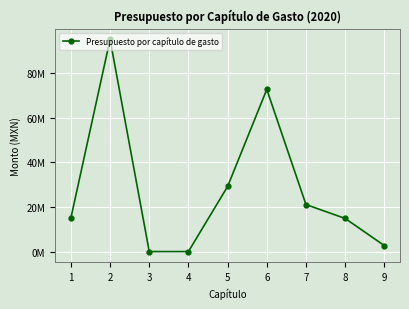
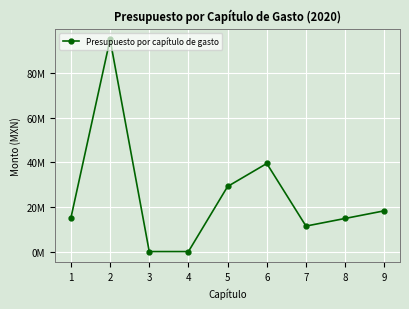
  {
    "1": 15000000,
    "3": 0,
    "4": 0,
    "5": 29000000,
-   "6": 73000000,
-   "7": 21000000,
+   "6": 39000000,
+   "7": 11000000,
    "8": 15000000,
-   "9": 3000000
+   "9": 18000000
  }
